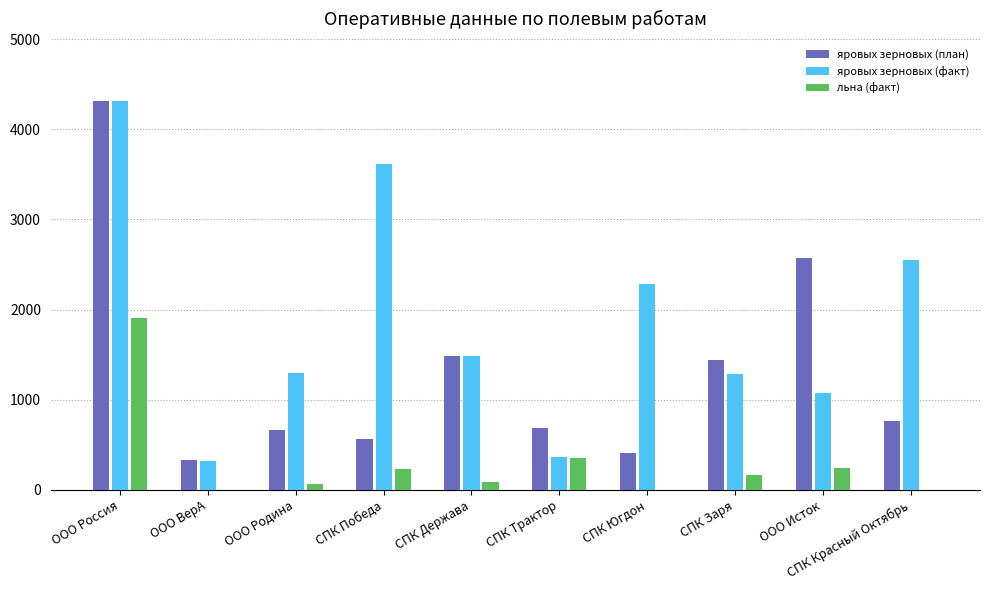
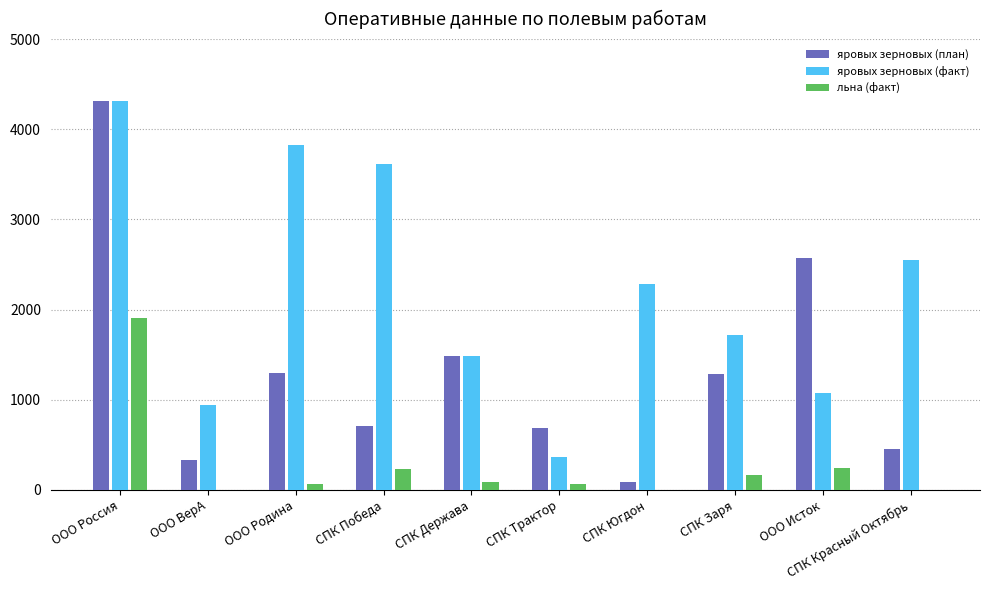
  {
    "яровых зерновых (план)": {
      "ООО Россия": 4300,
      "ООО ВерА": 300,
-     "ООО Родина": 700,
-     "СПК Победа": 600,
+     "ООО Родина": 1300,
+     "СПК Победа": 700,
      "СПК Держава": 1500,
      "СПК Трактор": 700,
-     "СПК Югдон": 400,
-     "СПК Заря": 1400,
+     "СПК Югдон": 100,
+     "СПК Заря": 1300,
      "ООО Исток": 2600,
-     "СПК Красный Октябрь": 800
+     "СПК Красный Октябрь": 500
    },
    "яровых зерновых (факт)": {
      "ООО Россия": 4300,
-     "ООО ВерА": 300,
-     "ООО Родина": 1300,
+     "ООО ВерА": 900,
+     "ООО Родина": 3800,
      "СПК Победа": 3600,
      "СПК Держава": 1500,
      "СПК Трактор": 400,
      "СПК Югдон": 2300,
-     "СПК Заря": 1300,
+     "СПК Заря": 1700,
      "ООО Исток": 1100,
      "СПК Красный Октябрь": 2500
    },
    "льна (факт)": {
      "ООО Россия": 1900,
      "ООО ВерА": 0,
      "ООО Родина": 100,
      "СПК Победа": 200,
      "СПК Держава": 100,
-     "СПК Трактор": 400,
+     "СПК Трактор": 100,
      "СПК Югдон": 0,
      "СПК Заря": 200,
      "ООО Исток": 200,
      "СПК Красный Октябрь": 0
    }
  }
